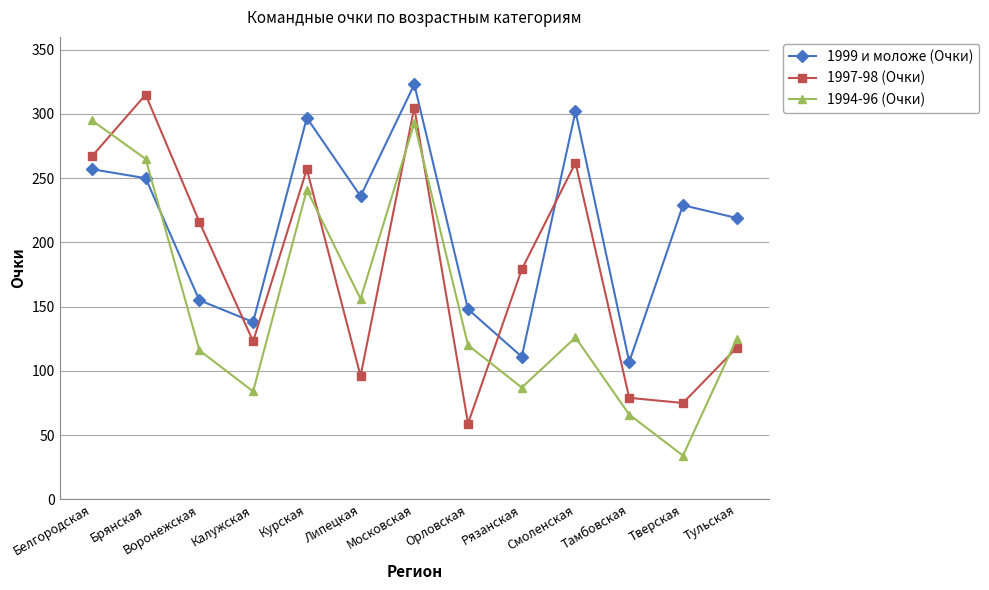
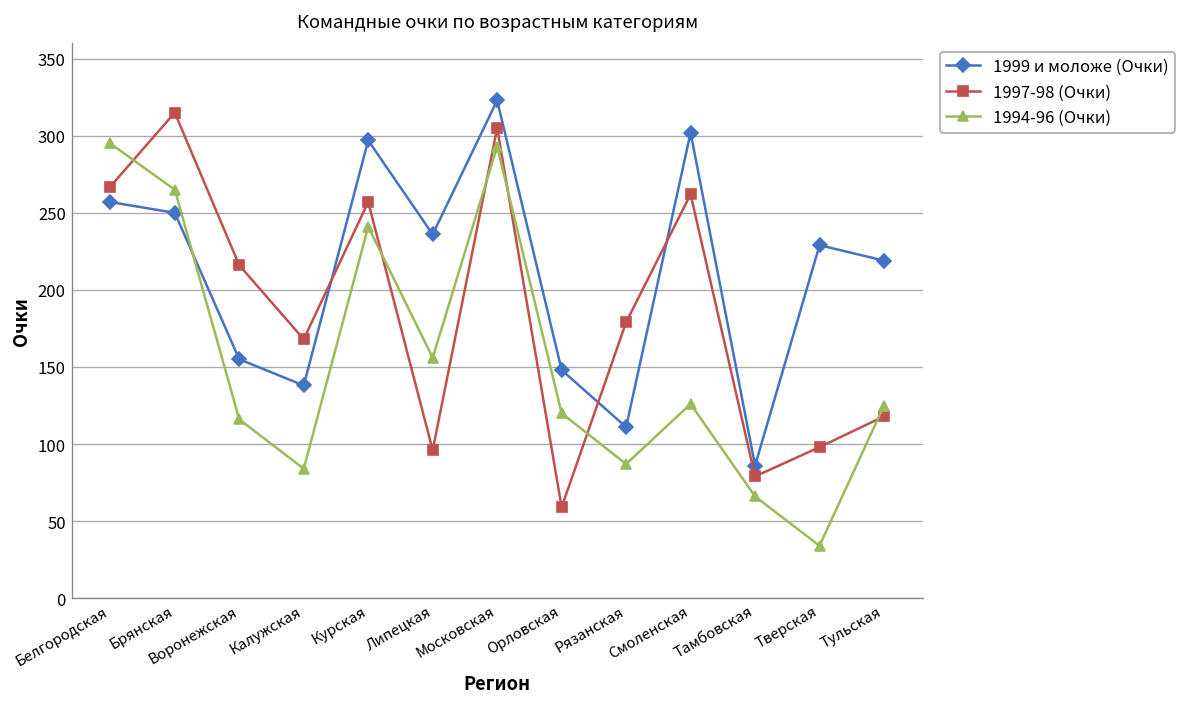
  {
    "1999 и моложе (Очки)": {
      "Белгородская": 257,
      "Брянская": 250,
      "Воронежская": 155,
      "Калужская": 138,
      "Курская": 297,
      "Липецкая": 236,
      "Московская": 323,
      "Орловская": 148,
      "Рязанская": 111,
      "Смоленская": 302,
-     "Тамбовская": 107,
+     "Тамбовская": 86,
      "Тверская": 229,
      "Тульская": 219
    },
    "1997-98 (Очки)": {
      "Белгородская": 267,
      "Брянская": 315,
      "Воронежская": 216,
-     "Калужская": 123,
+     "Калужская": 168,
      "Курская": 257,
      "Липецкая": 96,
      "Московская": 305,
      "Орловская": 59,
      "Рязанская": 179,
      "Смоленская": 262,
      "Тамбовская": 79,
-     "Тверская": 75,
+     "Тверская": 98,
      "Тульская": 118
    },
    "1994-96 (Очки)": {
      "Белгородская": 295,
      "Брянская": 265,
      "Воронежская": 116,
      "Калужская": 84,
      "Курская": 241,
      "Липецкая": 156,
      "Московская": 293,
      "Орловская": 120,
      "Рязанская": 87,
      "Смоленская": 126,
      "Тамбовская": 66,
      "Тверская": 34,
      "Тульская": 125
    }
  }
